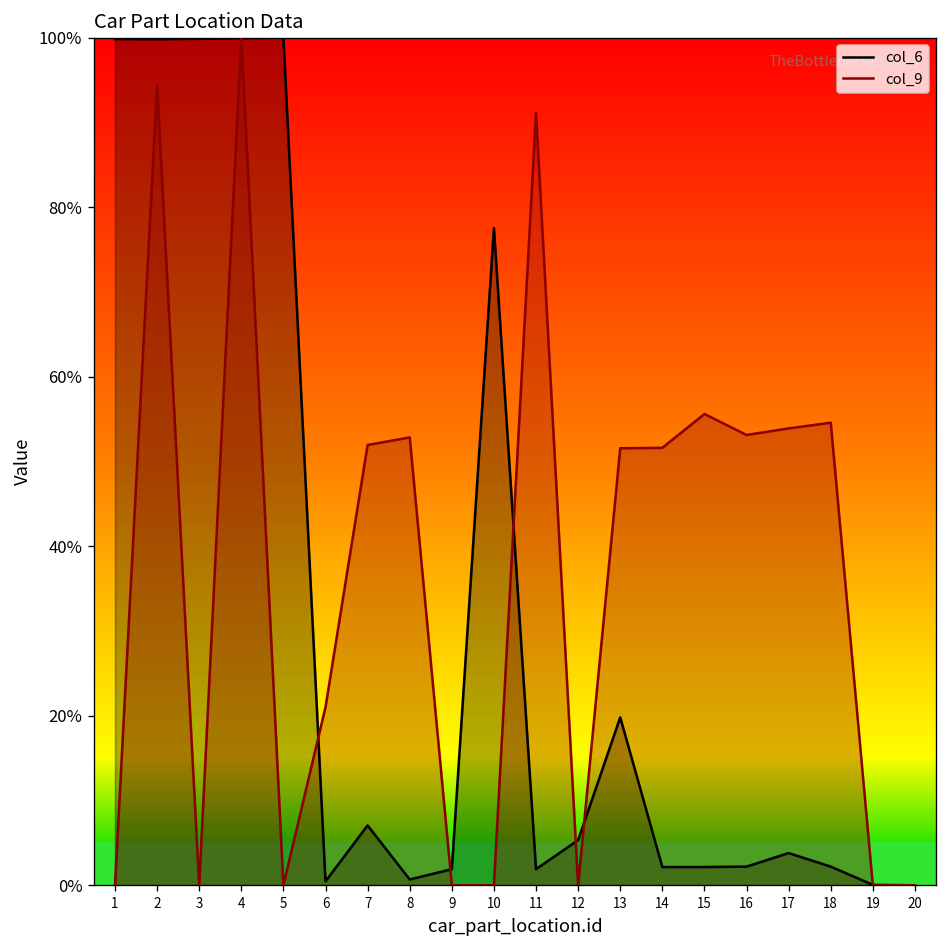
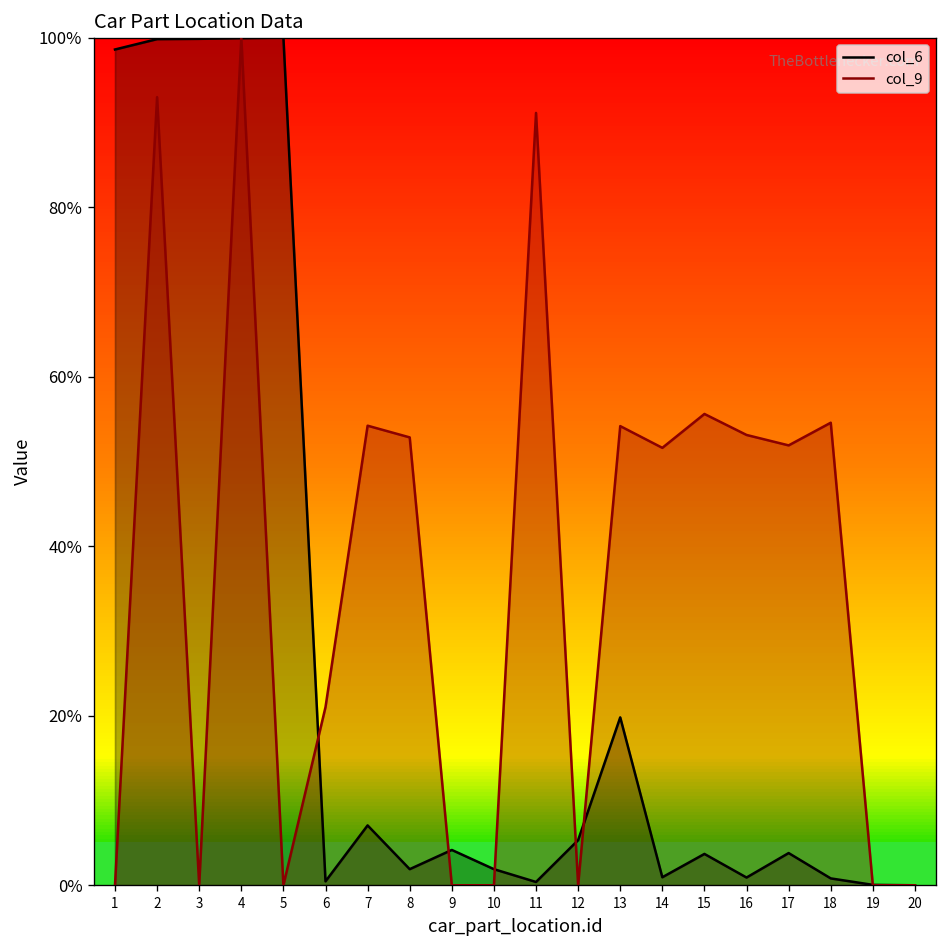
  {
    "col_6": {
-     "1": "100%",
+     "1": "99%",
      "2": "100%",
      "3": "100%",
      "5": "100%",
      "6": "0%",
      "7": "7%",
-     "8": "1%",
-     "9": "2%",
-     "10": "78%",
-     "11": "2%",
+     "8": "2%",
+     "9": "4%",
+     "10": "2%",
+     "11": "0%",
      "12": "5%",
      "13": "20%",
-     "14": "2%",
-     "15": "2%",
-     "16": "2%",
+     "14": "1%",
+     "15": "4%",
+     "16": "1%",
      "17": "4%",
-     "18": "2%"
+     "18": "1%"
    },
    "col_9": {
      "1": "0%",
-     "2": "94%",
+     "2": "93%",
      "3": "0%",
      "5": "0%",
      "6": "21%",
-     "7": "52%",
+     "7": "54%",
      "8": "53%",
      "9": "0%",
      "10": "0%",
      "11": "91%",
      "12": "0%",
-     "13": "52%",
+     "13": "54%",
      "14": "52%",
      "15": "56%",
      "16": "53%",
-     "17": "54%",
+     "17": "52%",
      "18": "55%"
    }
  }
